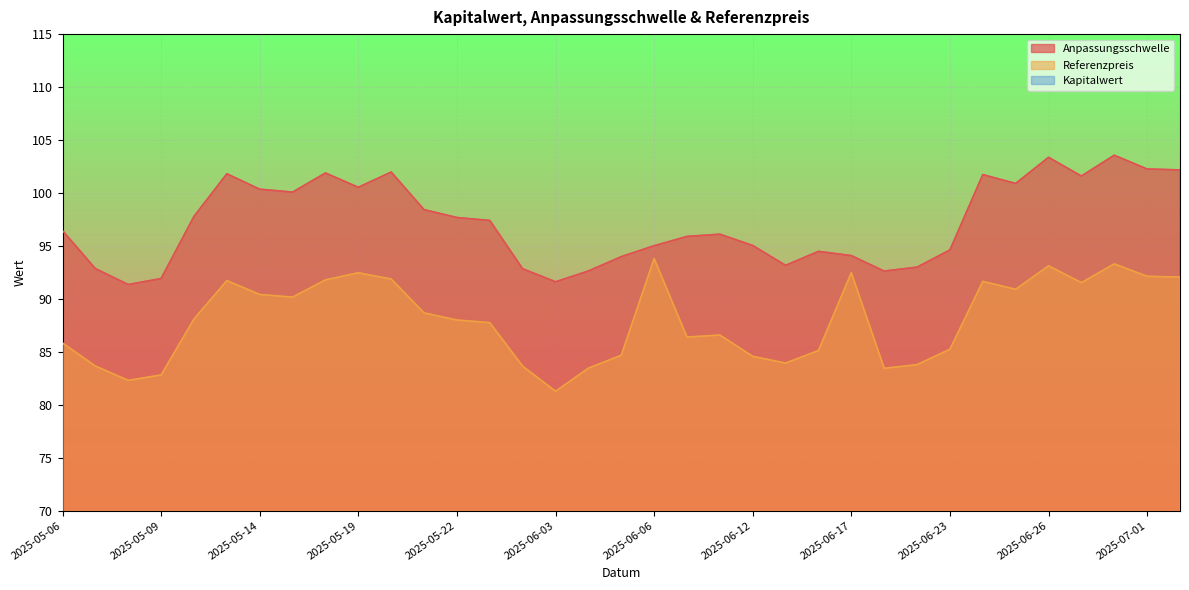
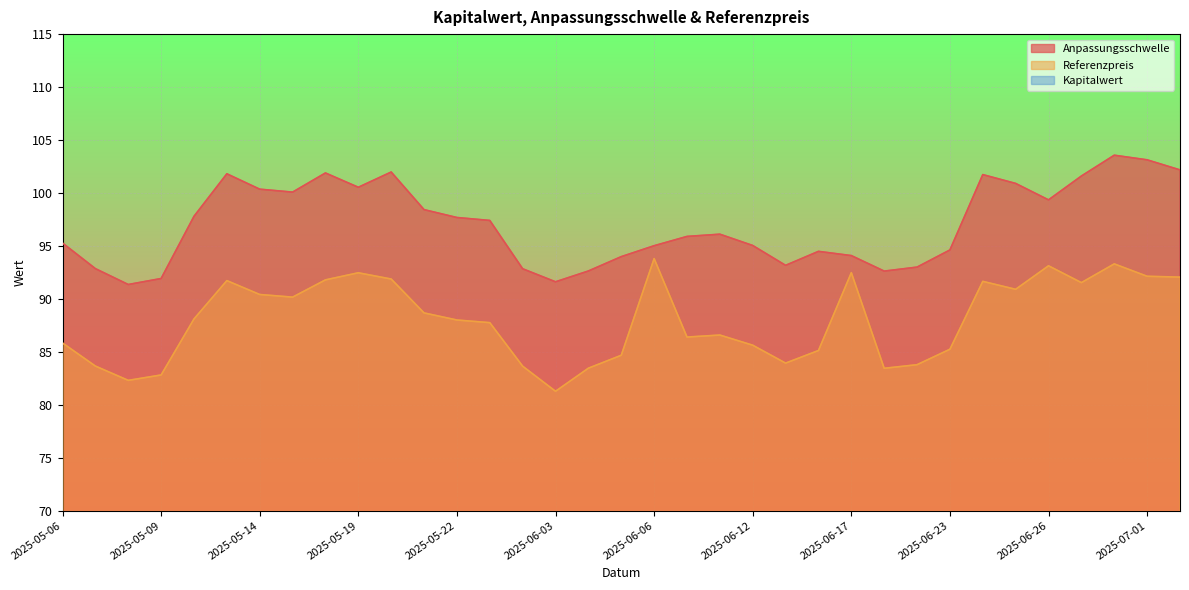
  {
    "Anpassungsschwelle": {
-     "2025-05-06": 96.4,
+     "2025-05-06": 95.3,
      "2025-05-09": 91.9,
      "2025-05-14": 100.4,
      "2025-05-19": 100.5,
      "2025-05-22": 97.7,
      "2025-06-03": 91.6,
      "2025-06-06": 95.0,
      "2025-06-12": 95.0,
      "2025-06-17": 94.1,
      "2025-06-23": 94.6,
-     "2025-06-26": 103.4,
-     "2025-07-01": 102.3
+     "2025-06-26": 99.3,
+     "2025-07-01": 103.1
    },
    "Referenzpreis": {
      "2025-05-06": 85.8,
      "2025-05-09": 82.8,
      "2025-05-14": 90.4,
      "2025-05-19": 92.5,
      "2025-05-22": 88.0,
      "2025-06-03": 81.3,
      "2025-06-06": 93.8,
-     "2025-06-12": 84.6,
+     "2025-06-12": 85.6,
      "2025-06-17": 92.5,
      "2025-06-23": 85.2,
      "2025-06-26": 93.1,
      "2025-07-01": 92.1
    }
  }
